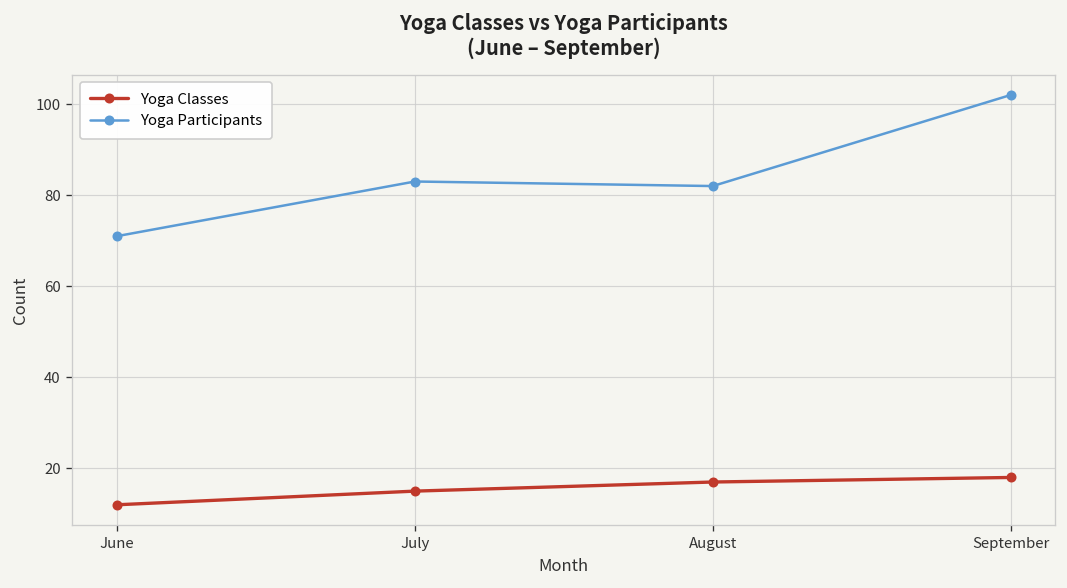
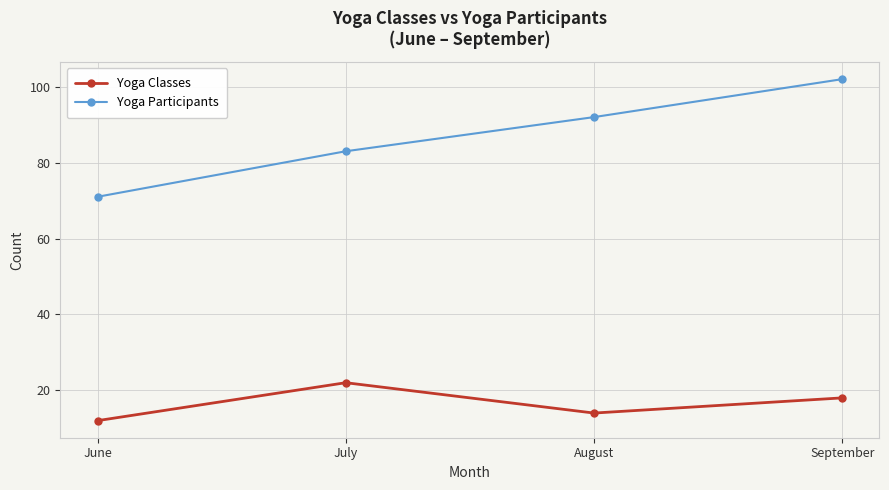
  {
    "Yoga Classes": {
      "June": 12,
-     "July": 15,
-     "August": 17,
+     "July": 22,
+     "August": 14,
      "September": 18
    },
    "Yoga Participants": {
      "June": 71,
      "July": 83,
-     "August": 82,
+     "August": 92,
      "September": 102
    }
  }
